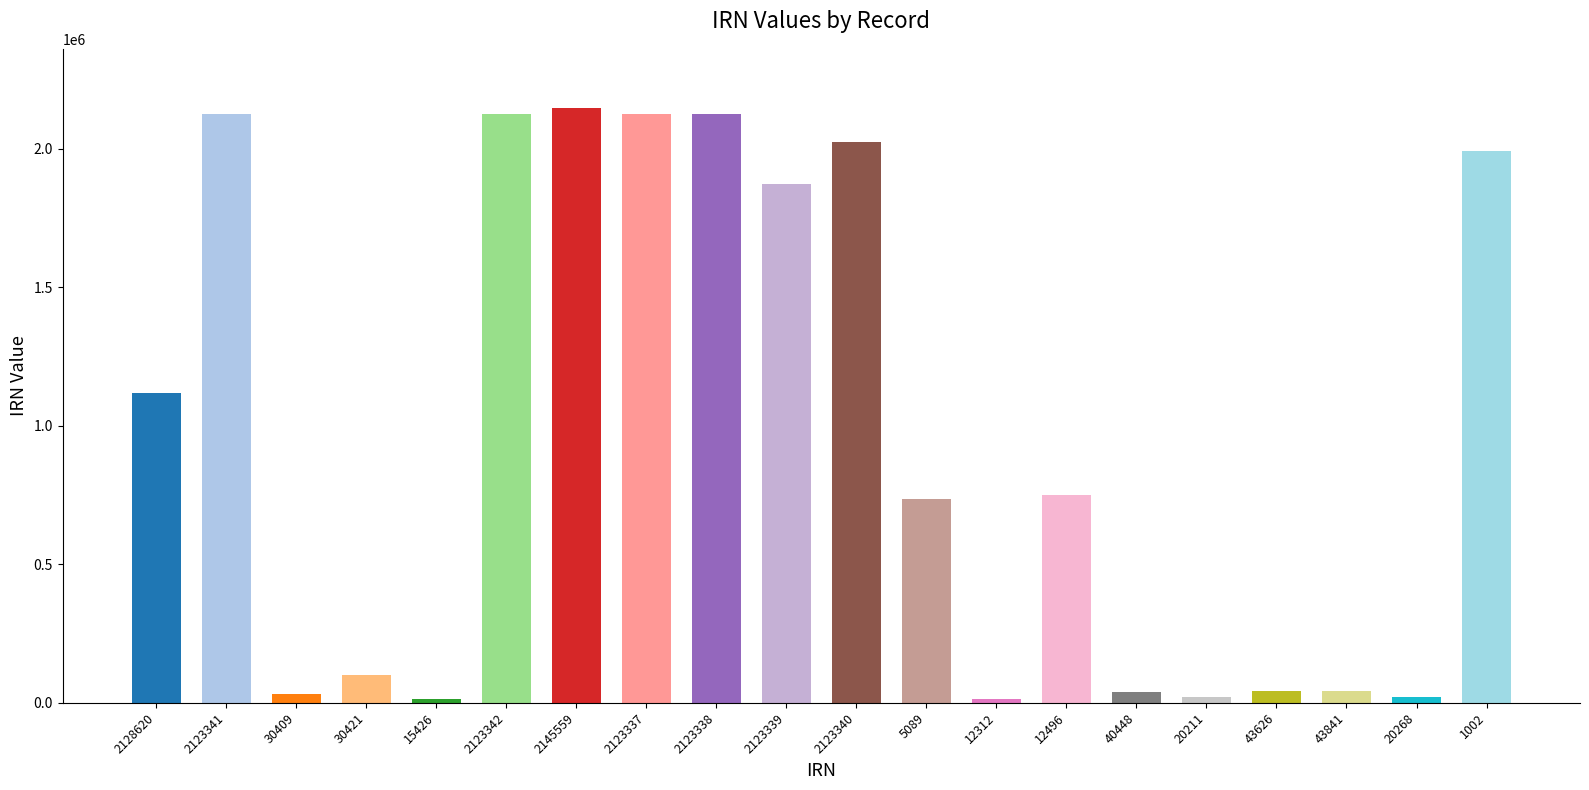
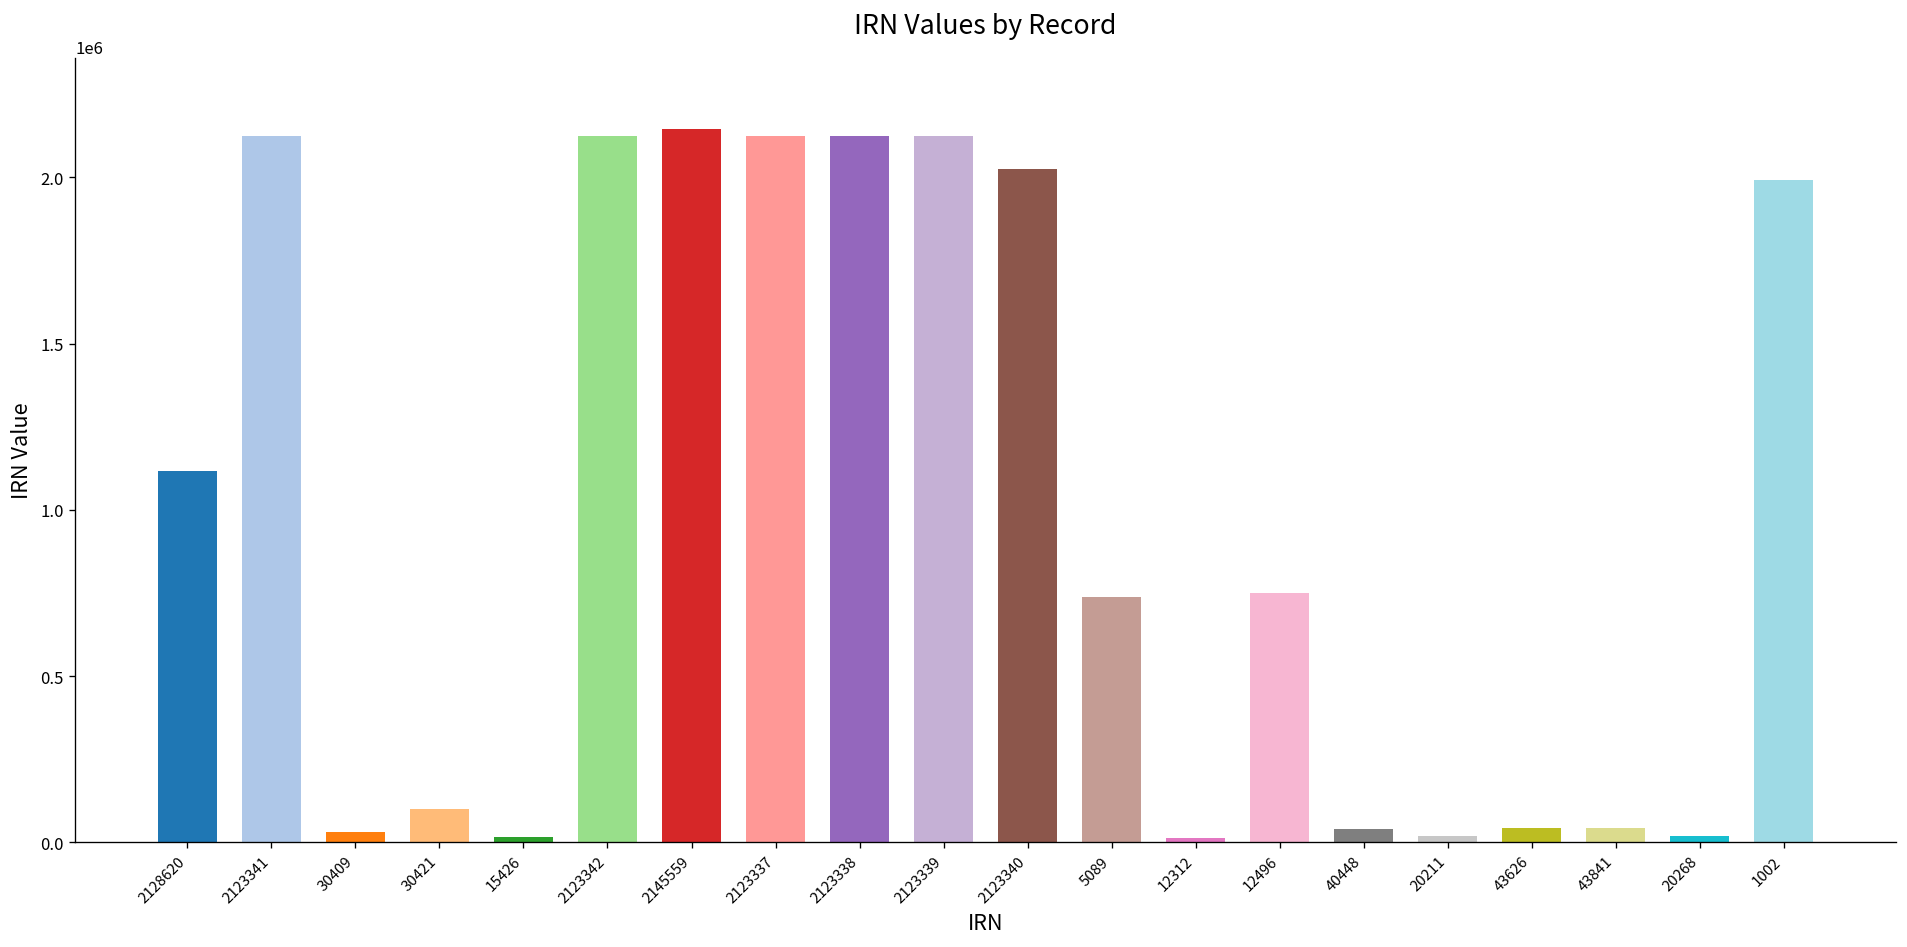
  {
    "2128620": 1120000,
    "2123341": 2120000,
    "30409": 30000,
    "30421": 100000,
    "15426": 20000,
    "2123342": 2120000,
    "2145559": 2150000,
    "2123337": 2120000,
    "2123338": 2120000,
-   "2123339": 1870000,
+   "2123339": 2120000,
    "2123340": 2030000,
    "5089": 740000,
    "12312": 10000,
    "12496": 750000,
    "40448": 40000,
    "20211": 20000,
    "43626": 40000,
    "43841": 40000,
    "20268": 20000,
    "1002": 1990000
  }
